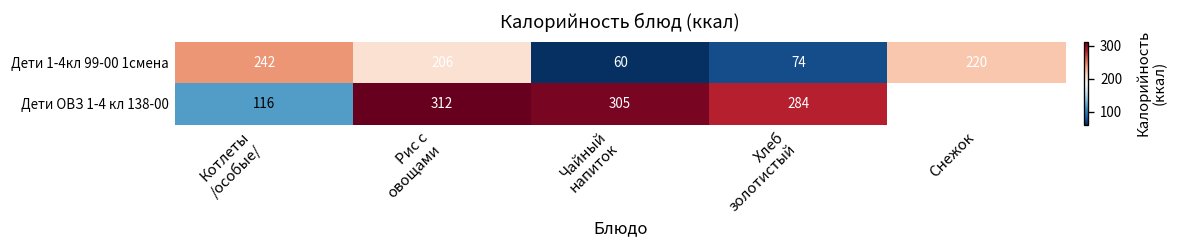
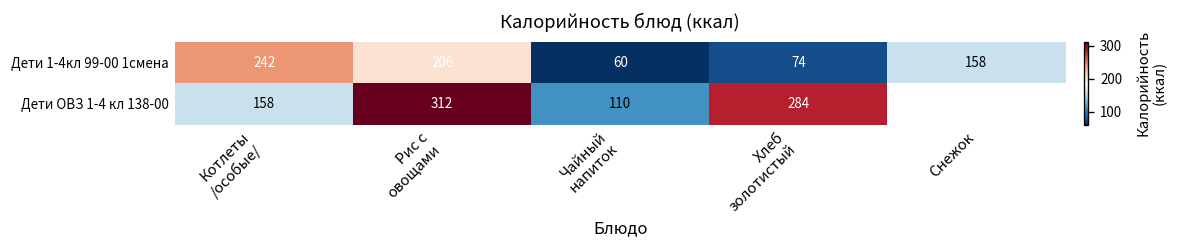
  {
    "Дети 1-4кл 99-00 1смена": {
      "Котлеты /особые/": 242,
      "Чайный напиток": 60,
      "Хлеб золотистый": 74,
-     "Снежок": 220
+     "Снежок": 158
    },
    "Дети ОВЗ 1-4 кл 138-00": {
-     "Котлеты /особые/": 116,
+     "Котлеты /особые/": 158,
      "Рис с овощами": 312,
-     "Чайный напиток": 305,
+     "Чайный напиток": 110,
      "Хлеб золотистый": 284
    }
  }
